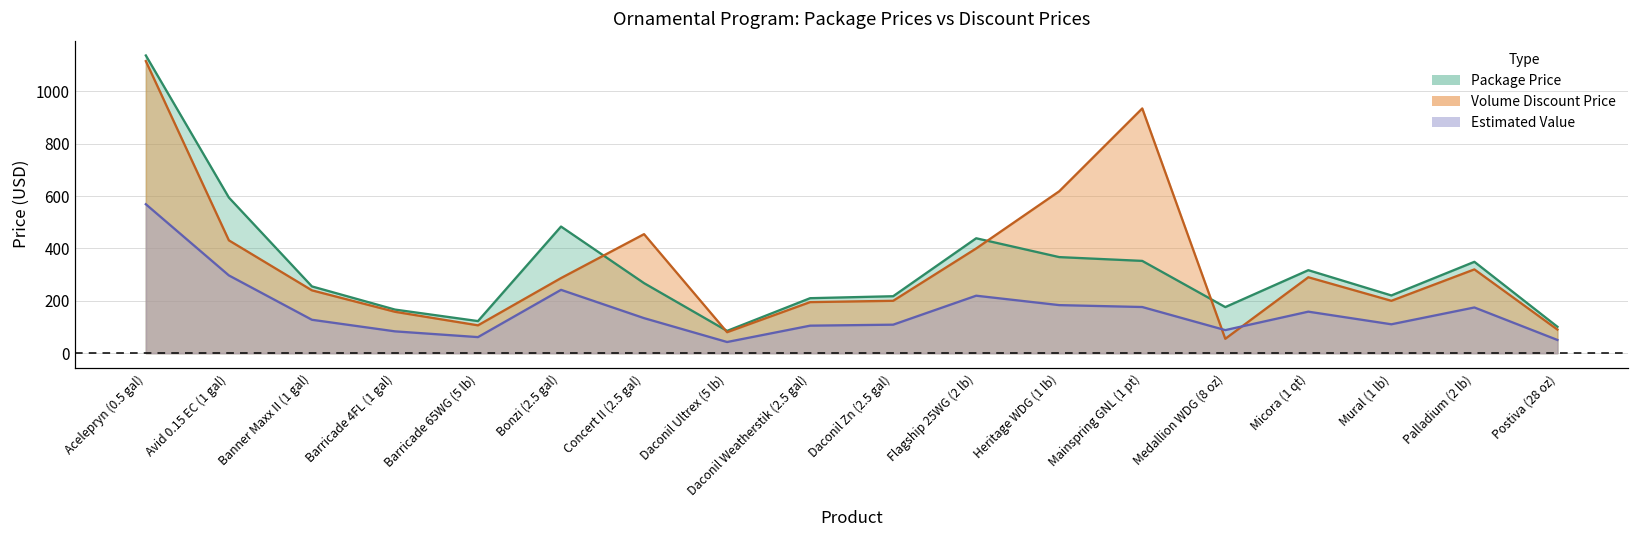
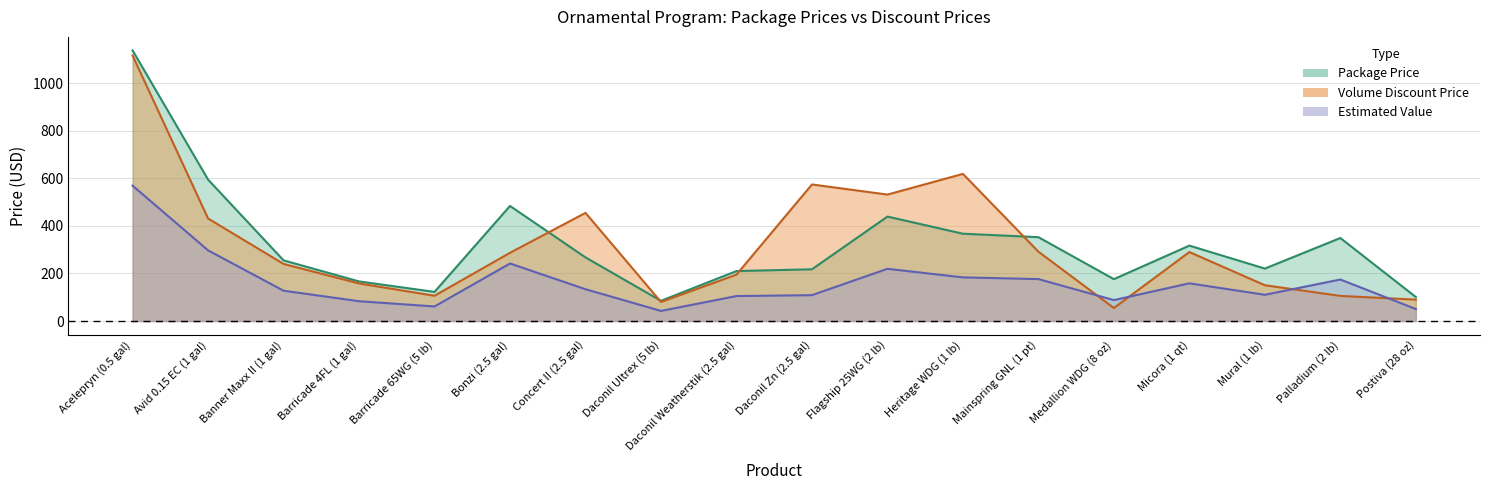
  {
    "Volume Discount Price": {
      "Acelepryn (0.5 gal)": 1120,
      "Avid 0.15 EC (1 gal)": 430,
      "Banner Maxx II (1 gal)": 240,
      "Barricade 65WG (5 lb)": 110,
      "Bonzi (2.5 gal)": 290,
      "Concert II (2.5 gal)": 450,
      "Daconil Weatherstik (2.5 gal)": 200,
-     "Daconil Zn (2.5 gal)": 200,
-     "Flagship 25WG (2 lb)": 400,
+     "Daconil Zn (2.5 gal)": 570,
+     "Flagship 25WG (2 lb)": 530,
      "Heritage WDG (1 lb)": 620,
-     "Mainspring GNL (1 pt)": 940,
+     "Mainspring GNL (1 pt)": 290,
      "Medallion WDG (8 oz)": 50,
      "Micora (1 qt)": 290,
-     "Mural (1 lb)": 200,
-     "Palladium (2 lb)": 320
+     "Mural (1 lb)": 150,
+     "Palladium (2 lb)": 110
    }
  }
